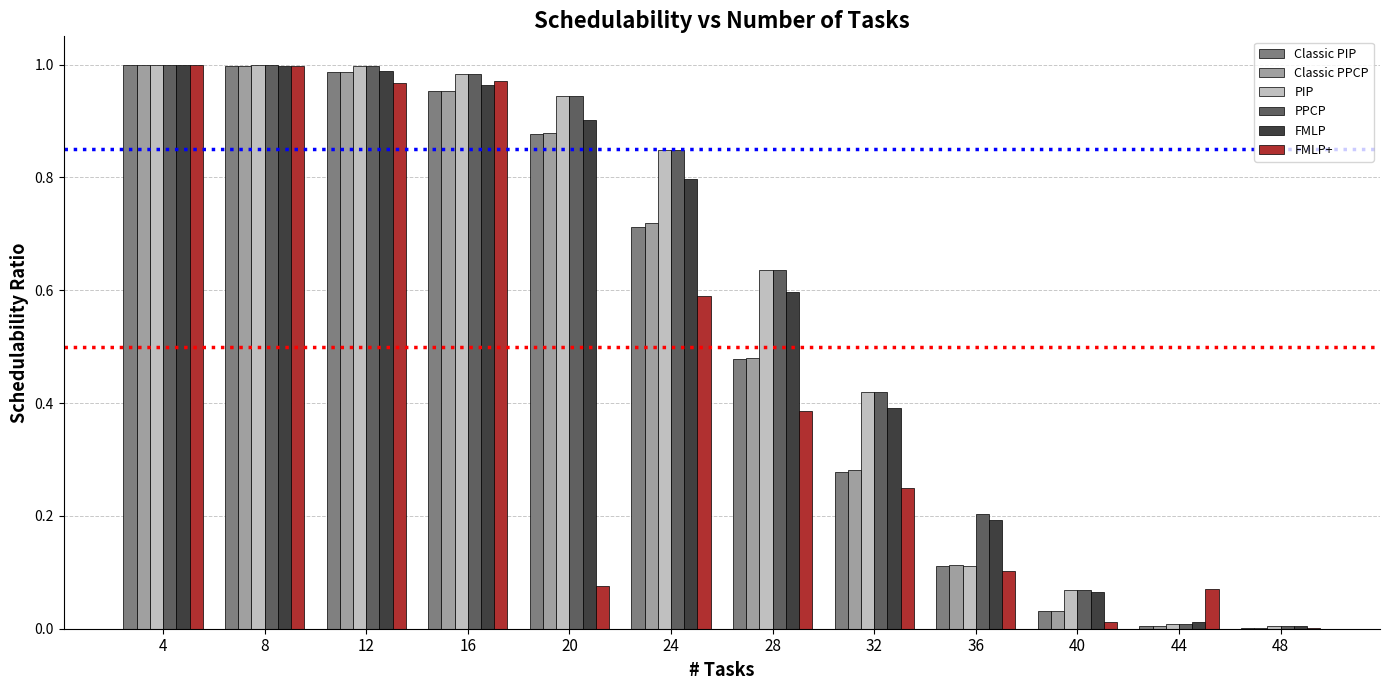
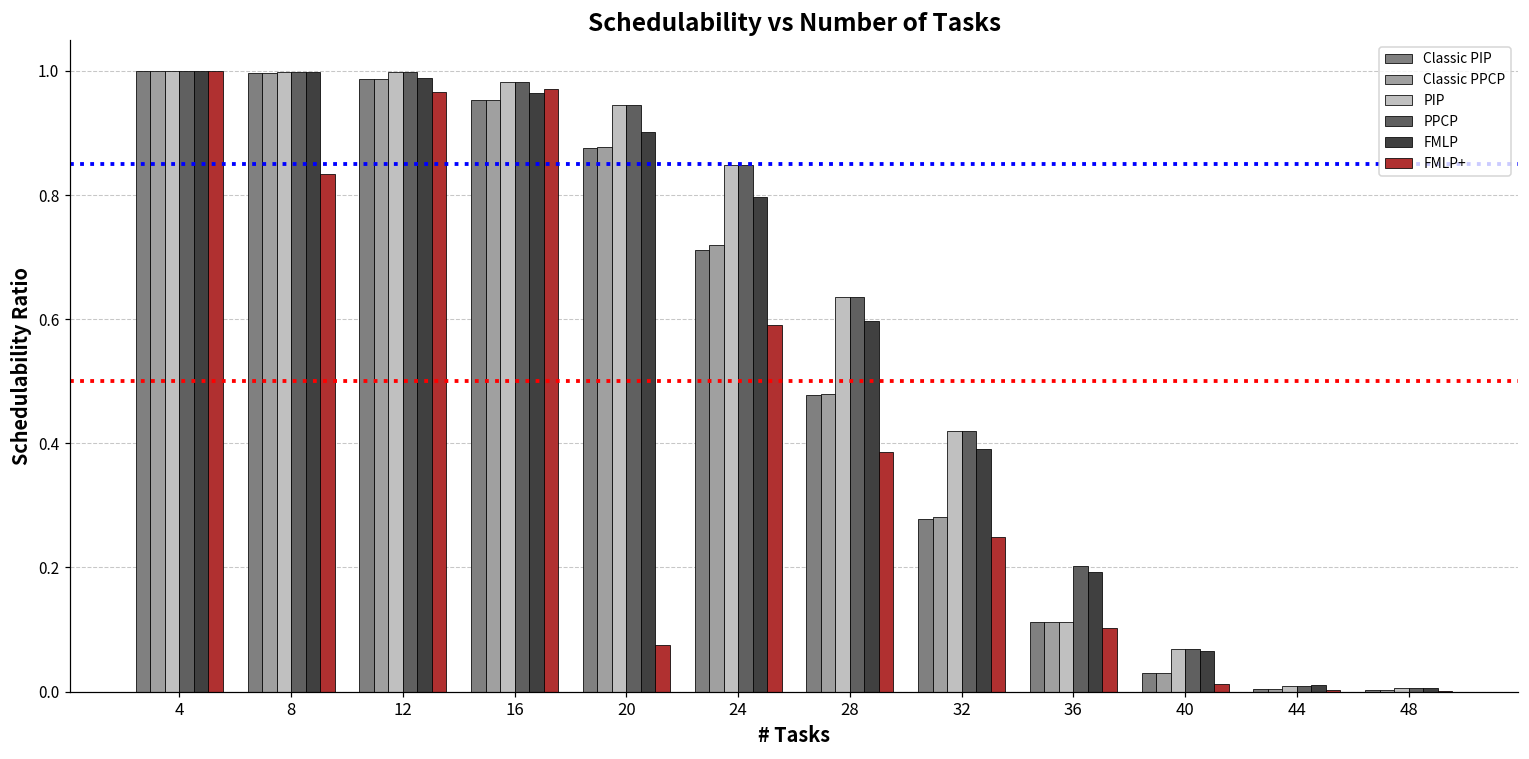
  {
    "FMLP+": {
      "4": 1.00,
-     "8": 1.00,
+     "8": 0.83,
      "12": 0.97,
      "16": 0.97,
      "20": 0.07,
      "24": 0.59,
      "28": 0.39,
      "32": 0.25,
      "36": 0.10,
      "40": 0.01,
-     "44": 0.07
+     "44": 0.00
    }
  }
